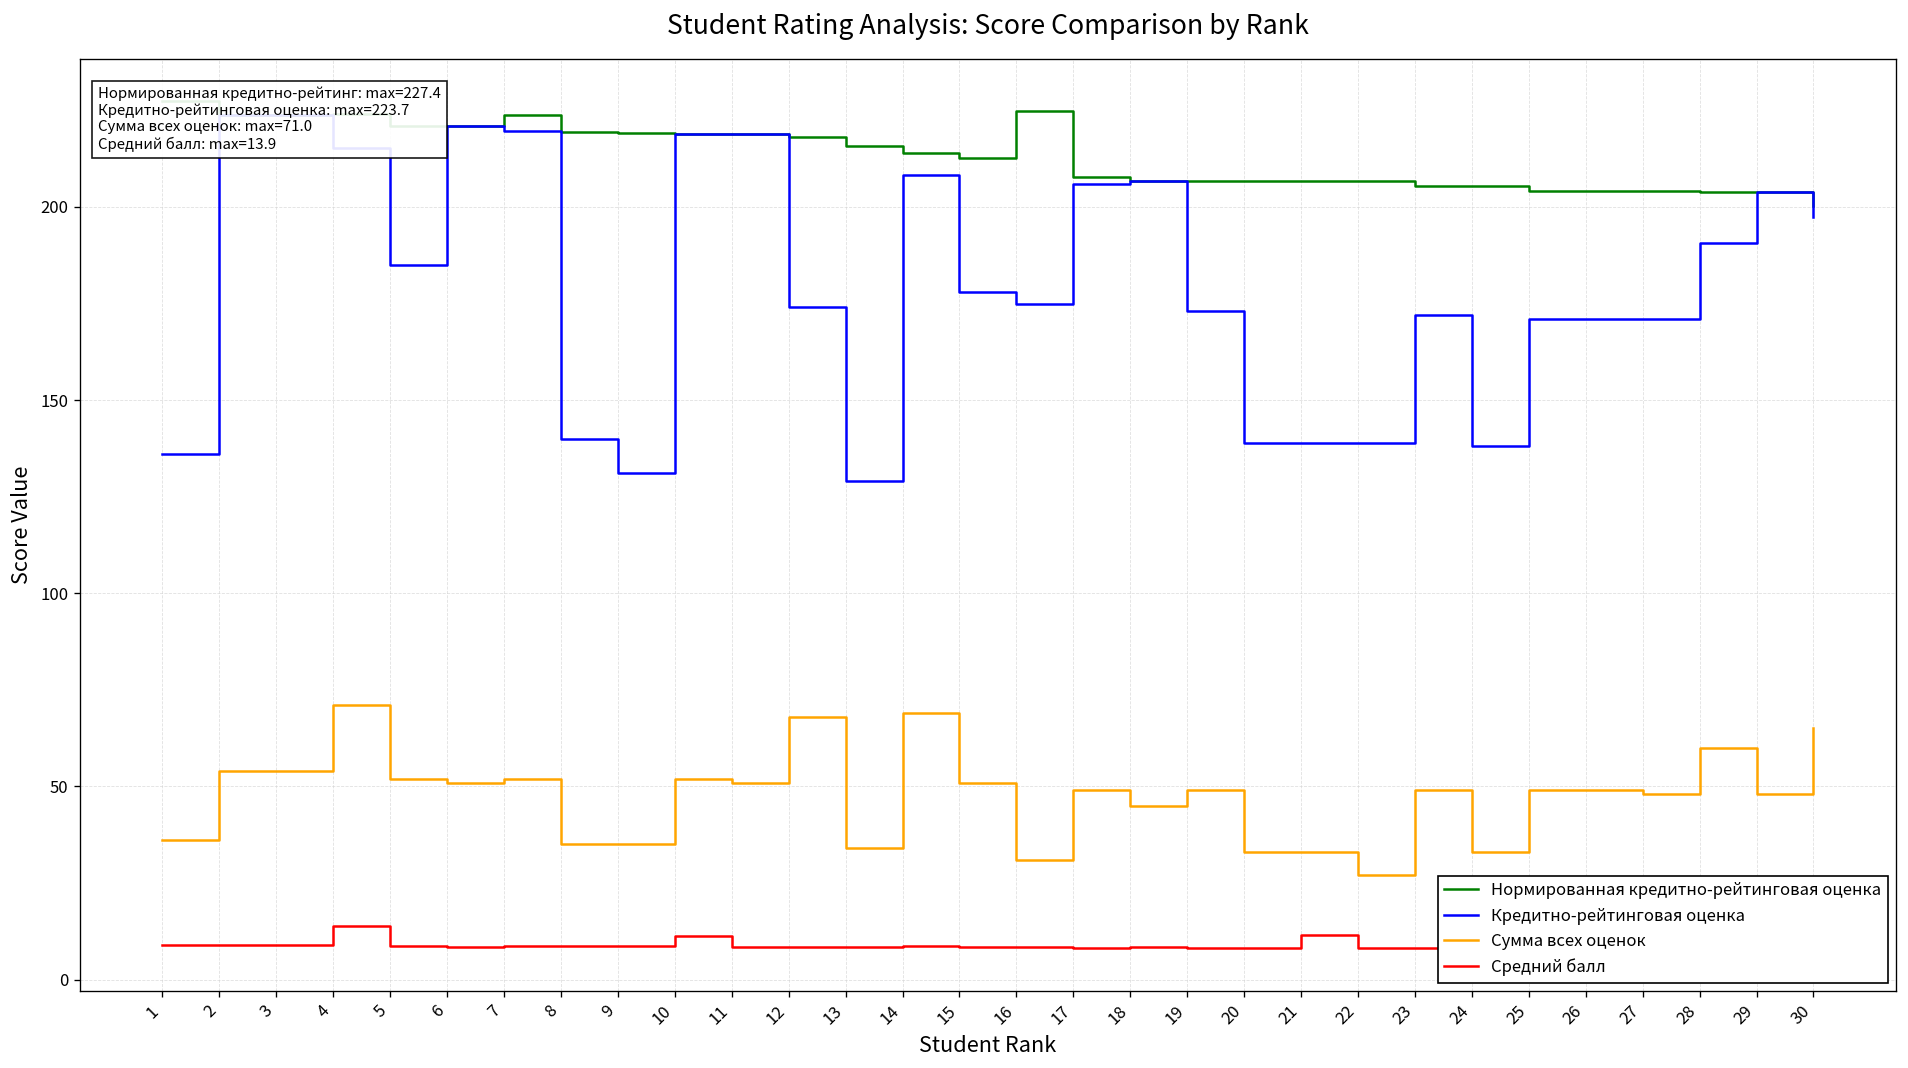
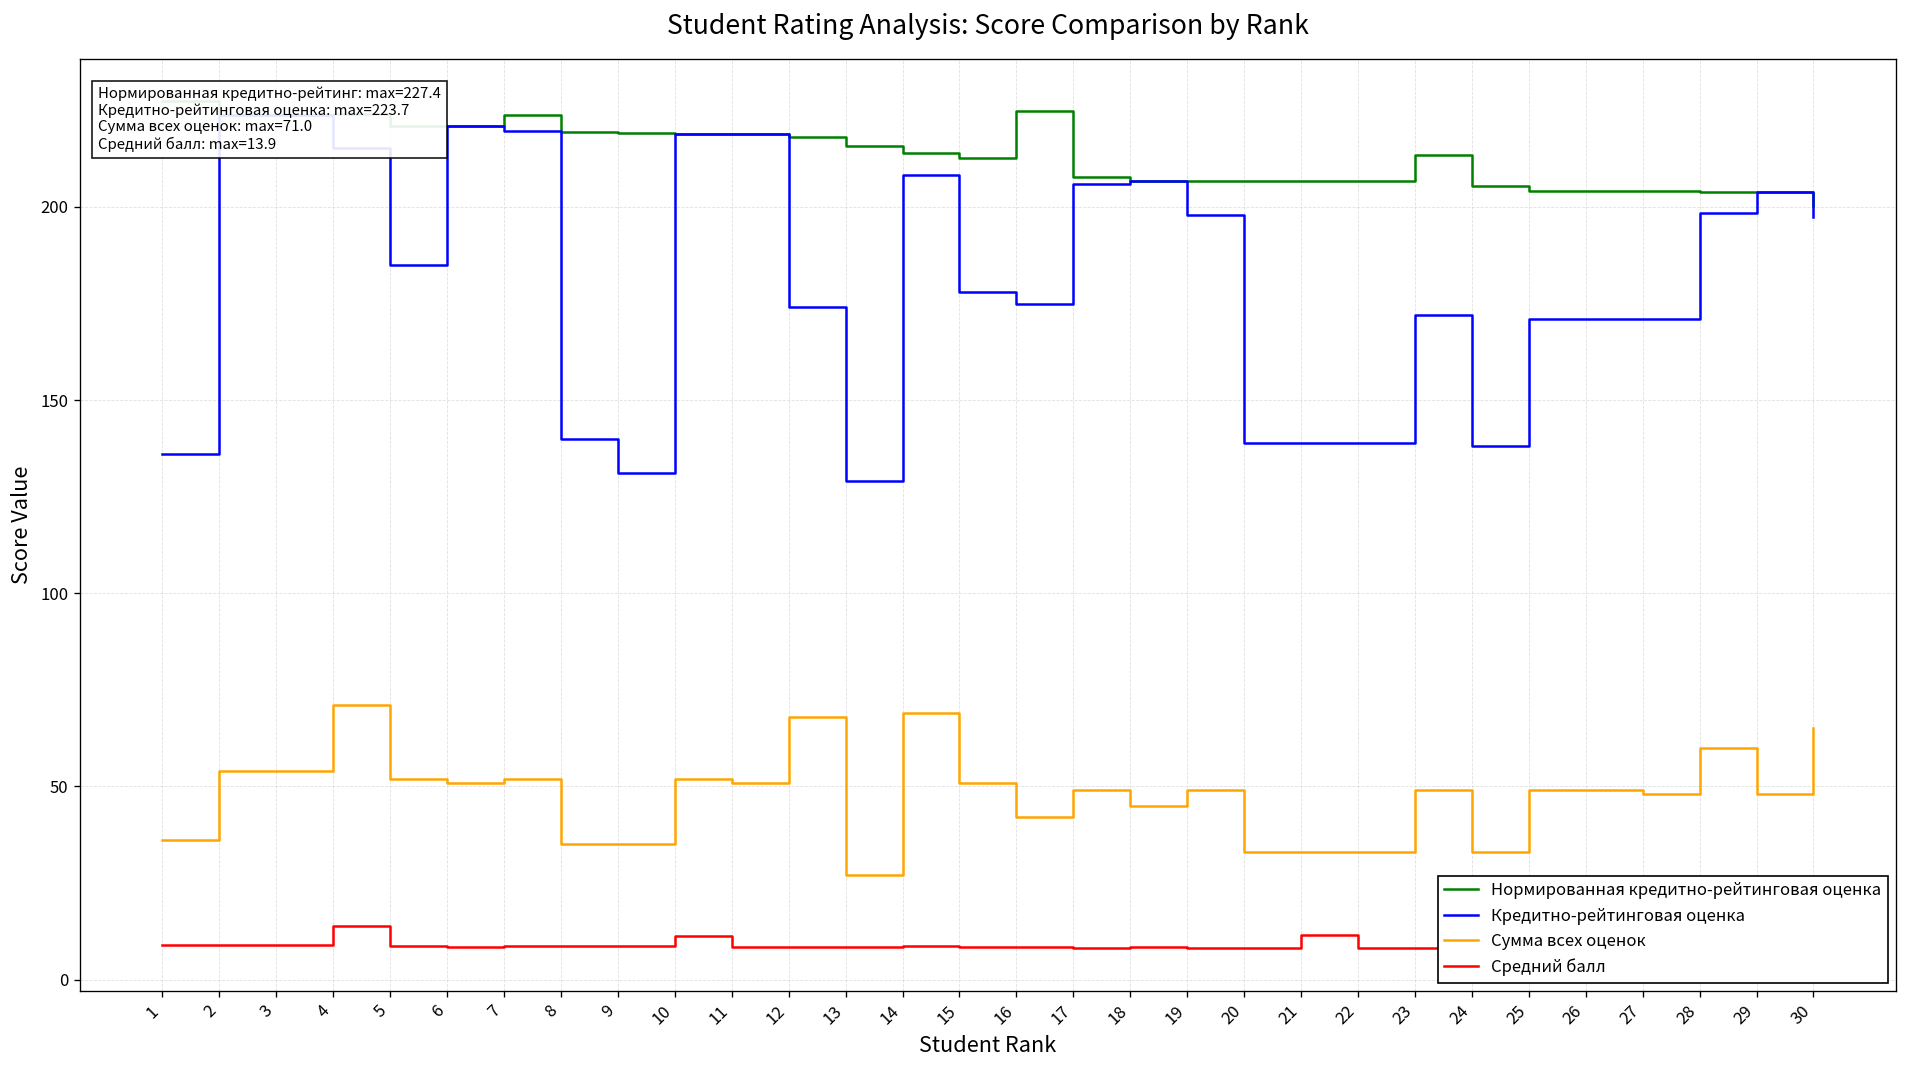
  {
    "Нормированная кредитно-рейтинговая оценка": {
      "7": 224,
      "8": 219,
      "9": 219,
      "12": 218,
      "13": 216,
      "14": 214,
      "15": 213,
      "16": 225,
      "17": 208,
      "19": 207,
      "20": 207,
      "21": 207,
      "22": 207,
-     "23": 205,
+     "23": 213,
      "24": 205,
      "25": 204,
      "26": 204,
      "27": 204,
      "28": 204,
      "30": 200
    },
    "Кредитно-рейтинговая оценка": {
      "1": 136,
      "5": 185,
      "7": 220,
      "8": 140,
      "9": 131,
      "12": 174,
      "13": 129,
      "14": 208,
      "15": 178,
      "16": 175,
      "17": 206,
-     "19": 173,
+     "19": 198,
      "20": 139,
      "21": 139,
      "22": 139,
      "23": 172,
      "24": 138,
      "25": 171,
      "26": 171,
      "27": 171,
-     "28": 191,
+     "28": 198,
      "30": 197
    },
    "Сумма всех оценок": {
      "1": 36,
      "2": 54,
      "3": 54,
      "4": 71,
      "5": 52,
      "6": 51,
      "7": 52,
      "8": 35,
      "9": 35,
      "10": 52,
      "11": 51,
      "12": 68,
-     "13": 34,
+     "13": 27,
      "14": 69,
      "15": 51,
-     "16": 31,
+     "16": 42,
      "17": 49,
      "18": 45,
      "19": 49,
      "20": 33,
      "21": 33,
-     "22": 27,
+     "22": 33,
      "23": 49,
      "24": 33,
      "25": 49,
      "26": 49,
      "27": 48,
      "28": 60,
      "29": 48,
      "30": 65
    },
    "Средний балл": {
      "1": 9,
      "2": 9,
      "3": 9,
      "4": 14,
      "5": 9,
      "6": 9,
      "7": 9,
      "8": 9,
      "9": 9,
      "10": 11,
      "11": 9,
      "12": 9,
      "13": 9,
      "14": 9,
      "15": 9,
      "16": 8,
      "17": 8,
      "18": 8,
      "19": 8,
      "20": 8,
      "21": 11,
      "22": 8,
      "23": 8
    }
  }
